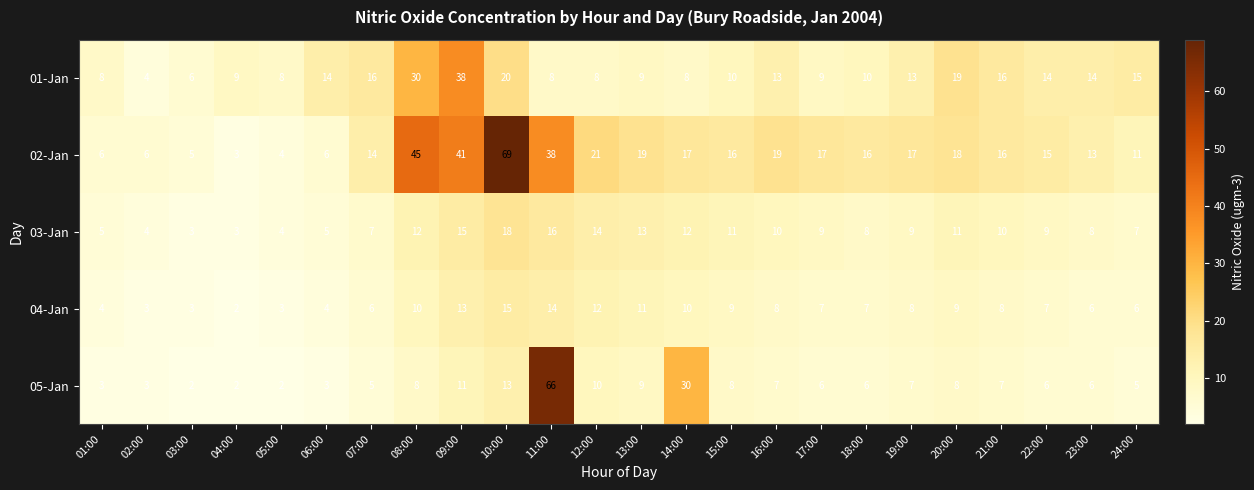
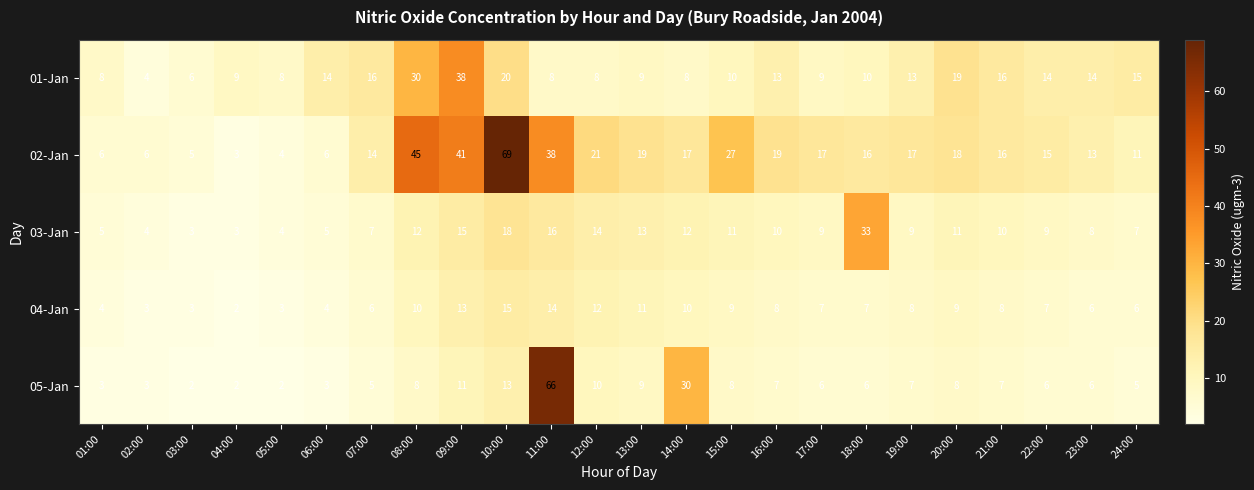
  {
    "01-Jan": {
      "01:00": 8,
      "04:00": 9,
      "05:00": 8,
      "06:00": 14,
      "07:00": 16,
      "08:00": 30,
      "09:00": 38,
      "10:00": 20,
      "11:00": 8,
      "12:00": 8,
      "13:00": 9,
      "14:00": 8,
      "15:00": 10,
      "16:00": 13,
      "17:00": 9,
      "18:00": 10,
      "19:00": 13,
      "20:00": 19,
      "21:00": 16,
      "22:00": 14,
      "23:00": 14,
      "24:00": 15
    },
    "02-Jan": {
      "07:00": 14,
      "08:00": 45,
      "09:00": 41,
      "10:00": 69,
      "11:00": 38,
      "12:00": 21,
      "13:00": 19,
      "14:00": 17,
-     "15:00": 16,
+     "15:00": 27,
      "16:00": 19,
      "17:00": 17,
      "18:00": 16,
      "19:00": 17,
      "20:00": 18,
      "21:00": 16,
      "22:00": 15,
      "23:00": 13,
      "24:00": 11
    },
    "03-Jan": {
      "07:00": 7,
      "08:00": 12,
      "09:00": 15,
      "10:00": 18,
      "11:00": 16,
      "12:00": 14,
      "13:00": 13,
      "14:00": 12,
      "15:00": 11,
      "16:00": 10,
      "17:00": 9,
-     "18:00": 8,
+     "18:00": 33,
      "19:00": 9,
      "20:00": 11,
      "21:00": 10,
      "22:00": 9,
      "23:00": 8,
      "24:00": 7
    },
    "04-Jan": {
      "08:00": 10,
      "09:00": 13,
      "10:00": 15,
      "11:00": 14,
      "12:00": 12,
      "13:00": 11,
      "14:00": 10,
      "15:00": 9,
      "16:00": 8,
      "17:00": 7,
      "18:00": 7,
      "19:00": 8,
      "20:00": 9,
      "21:00": 8,
      "22:00": 7
    },
    "05-Jan": {
      "08:00": 8,
      "09:00": 11,
      "10:00": 13,
      "11:00": 66,
      "12:00": 10,
      "13:00": 9,
      "14:00": 30,
      "15:00": 8,
      "16:00": 7,
      "19:00": 7,
      "20:00": 8,
      "21:00": 7
    }
  }
